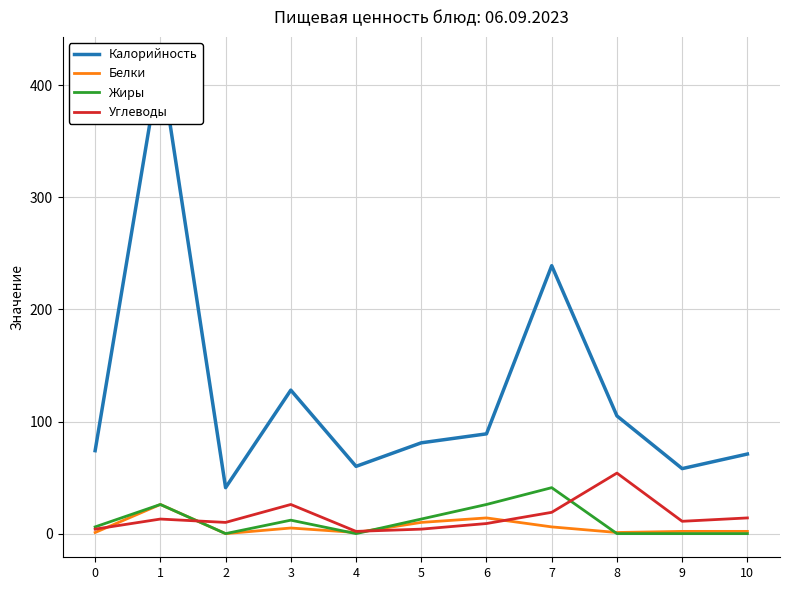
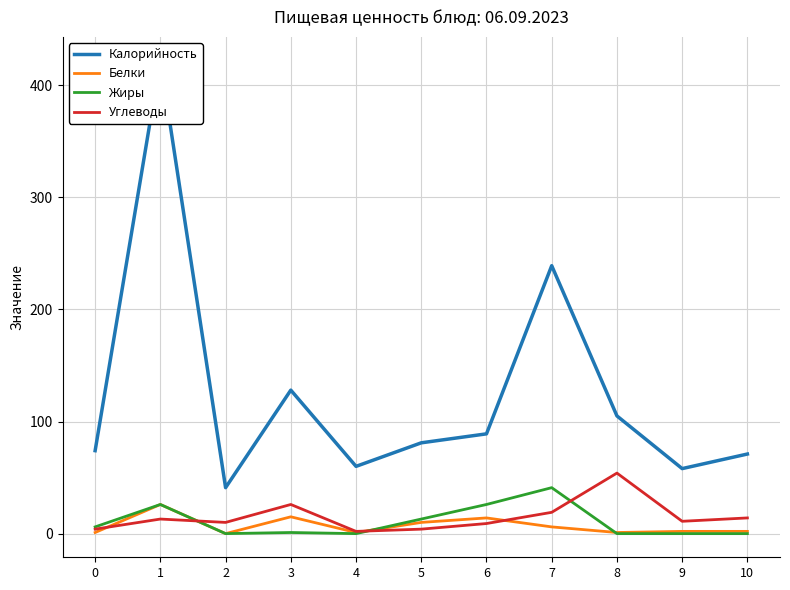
  {
    "Калорийность": {
      "0": 74,
      "2": 41,
      "3": 128,
      "4": 60,
      "5": 81,
      "6": 89,
      "7": 239,
      "8": 105,
      "9": 58,
      "10": 71
    },
    "Белки": {
      "0": 1,
-     "3": 5,
+     "3": 15,
      "5": 10,
      "6": 14,
      "7": 6
    },
    "Жиры": {
-     "3": 12,
+     "3": 1,
      "5": 13,
      "6": 26,
      "7": 41
    },
    "Углеводы": {
      "1": 13,
      "2": 10,
      "3": 26,
      "5": 4,
      "6": 9,
      "7": 19,
      "8": 54,
      "9": 11,
      "10": 14
    }
  }
